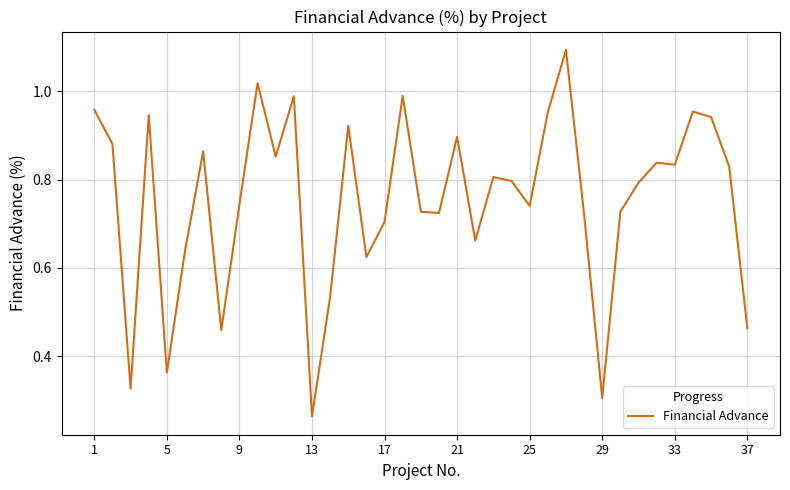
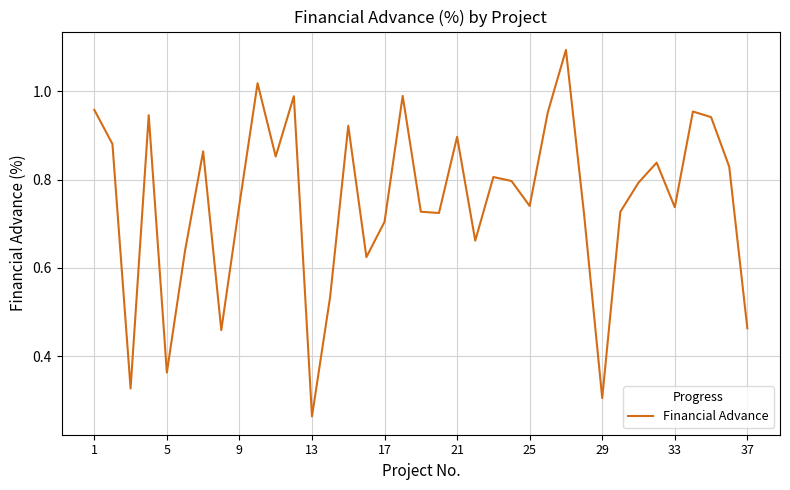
  {
    "1": 0.96,
    "5": 0.36,
    "9": 0.74,
    "13": 0.26,
    "17": 0.70,
    "21": 0.90,
    "25": 0.74,
    "29": 0.31,
-   "33": 0.83,
+   "33": 0.74,
    "37": 0.46
  }
